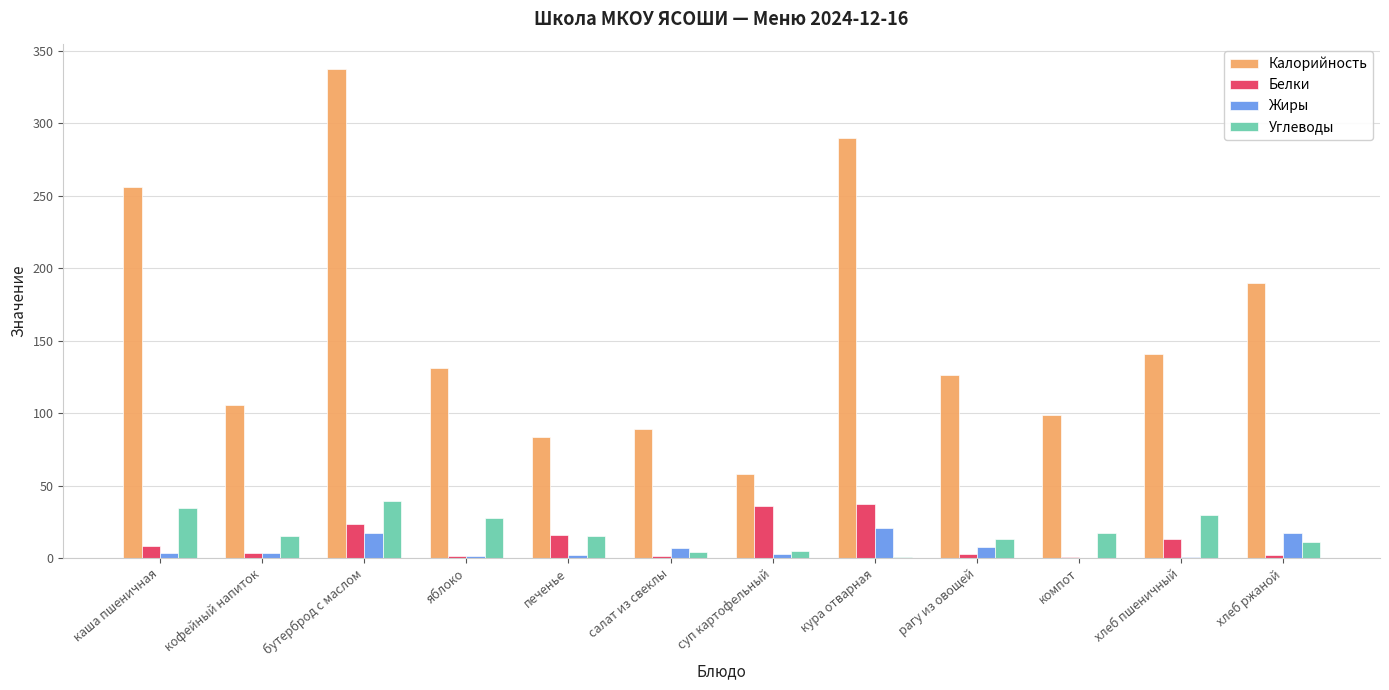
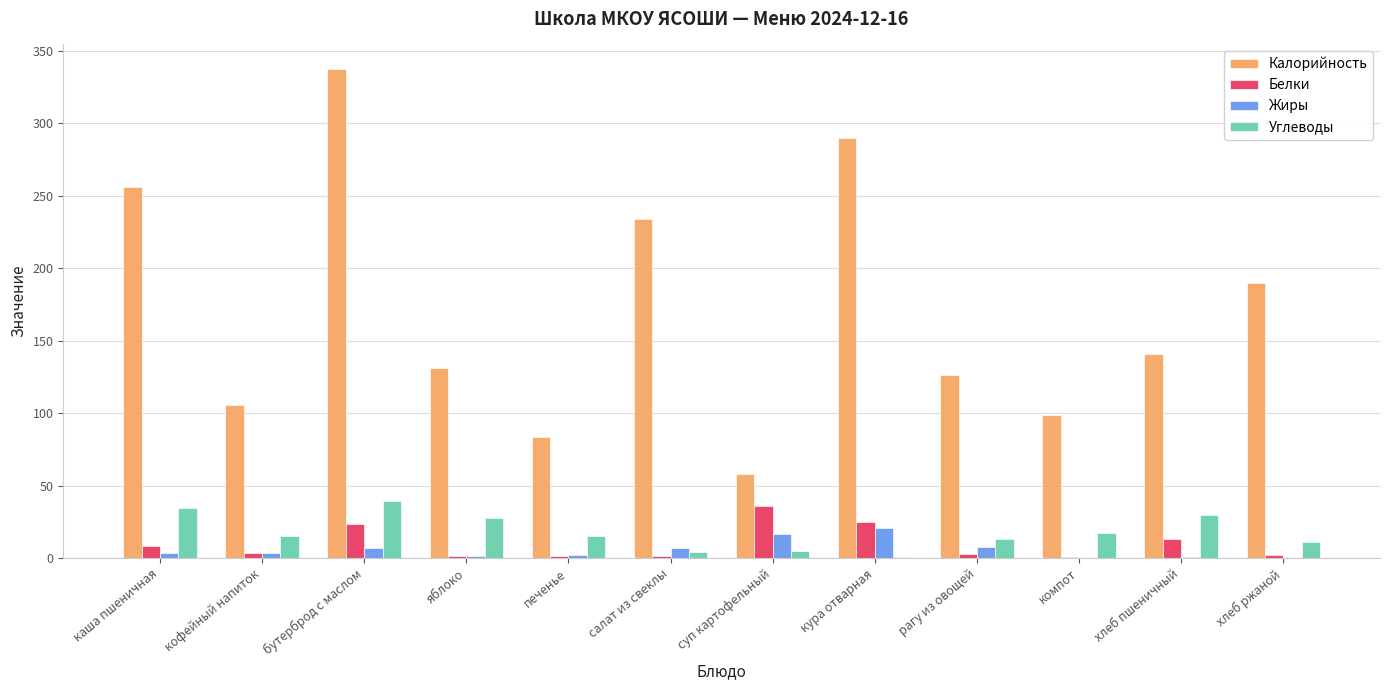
  {
    "Калорийность": {
      "каша пшеничная": 256,
      "кофейный напиток": 106,
      "бутерброд с маслом": 338,
      "яблоко": 131,
      "печенье": 83,
-     "салат из свеклы": 89,
+     "салат из свеклы": 234,
      "суп картофельный": 58,
      "кура отварная": 290,
      "рагу из овощей": 126,
      "компот": 99,
      "хлеб пшеничный": 141,
      "хлеб ржаной": 190
    },
    "Белки": {
      "каша пшеничная": 8,
      "кофейный напиток": 3,
      "бутерброд с маслом": 23,
-     "печенье": 16,
+     "печенье": 2,
      "суп картофельный": 36,
-     "кура отварная": 37,
+     "кура отварная": 25,
      "рагу из овощей": 2,
      "хлеб пшеничный": 13,
      "хлеб ржаной": 2
    },
    "Жиры": {
      "каша пшеничная": 3,
      "кофейный напиток": 4,
-     "бутерброд с маслом": 17,
+     "бутерброд с маслом": 7,
      "печенье": 2,
      "салат из свеклы": 7,
-     "суп картофельный": 3,
+     "суп картофельный": 17,
      "кура отварная": 21,
      "рагу из овощей": 8,
      "компот": 0,
-     "хлеб ржаной": 17
+     "хлеб ржаной": 0
    },
    "Углеводы": {
      "каша пшеничная": 34,
      "кофейный напиток": 15,
      "бутерброд с маслом": 40,
      "яблоко": 27,
      "печенье": 15,
      "салат из свеклы": 4,
      "суп картофельный": 5,
      "рагу из овощей": 13,
      "компот": 17,
      "хлеб пшеничный": 30,
      "хлеб ржаной": 11
    }
  }
